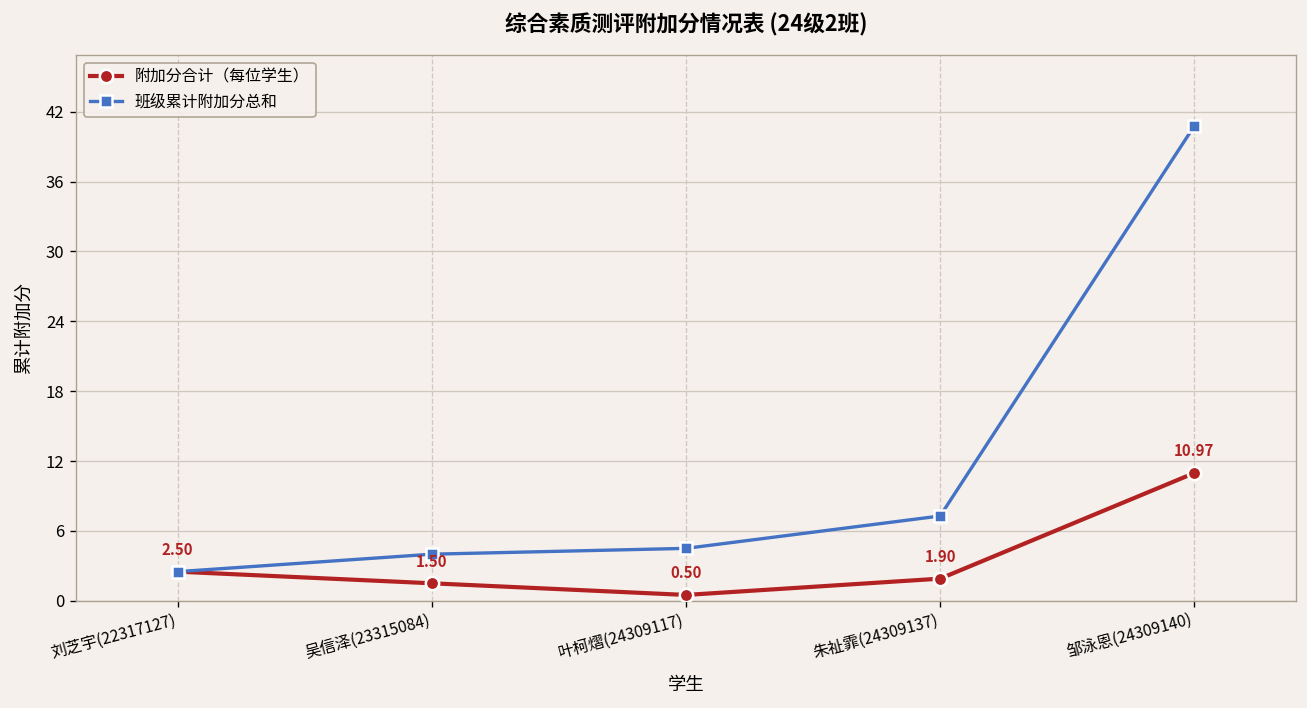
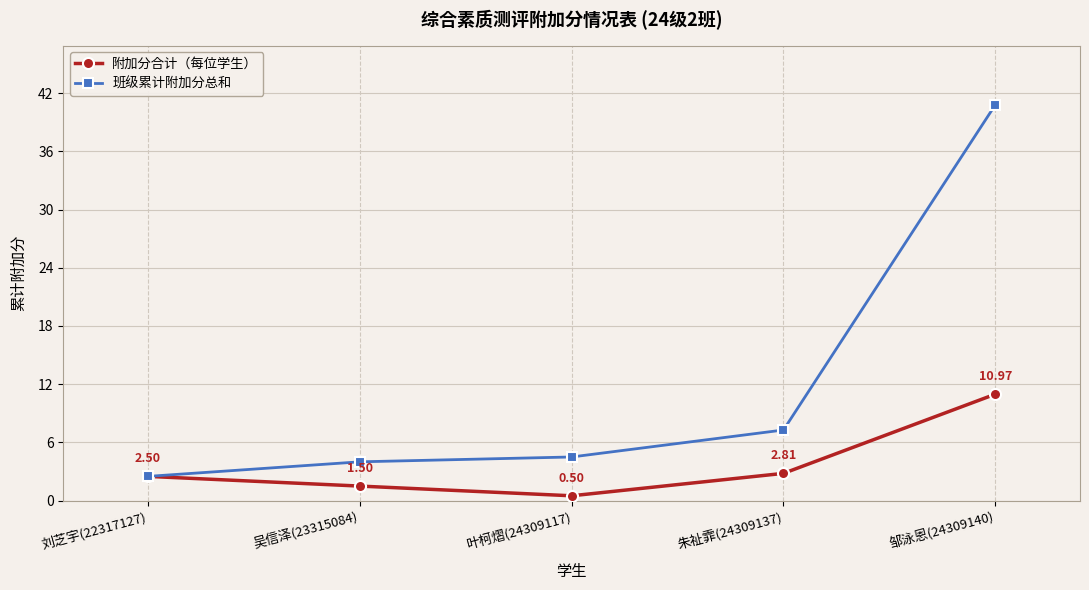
  {
    "附加分合计（每位学生）": {
      "叶柯熠(24309117)": 0.50,
-     "朱祉霏(24309137)": 1.90,
+     "朱祉霏(24309137)": 2.81,
      "邹泳恩(24309140)": 10.97
    },
    "班级累计附加分总和": {
      "叶柯熠(24309117)": 5,
      "朱祉霏(24309137)": 7,
      "邹泳恩(24309140)": 41
    }
  }
